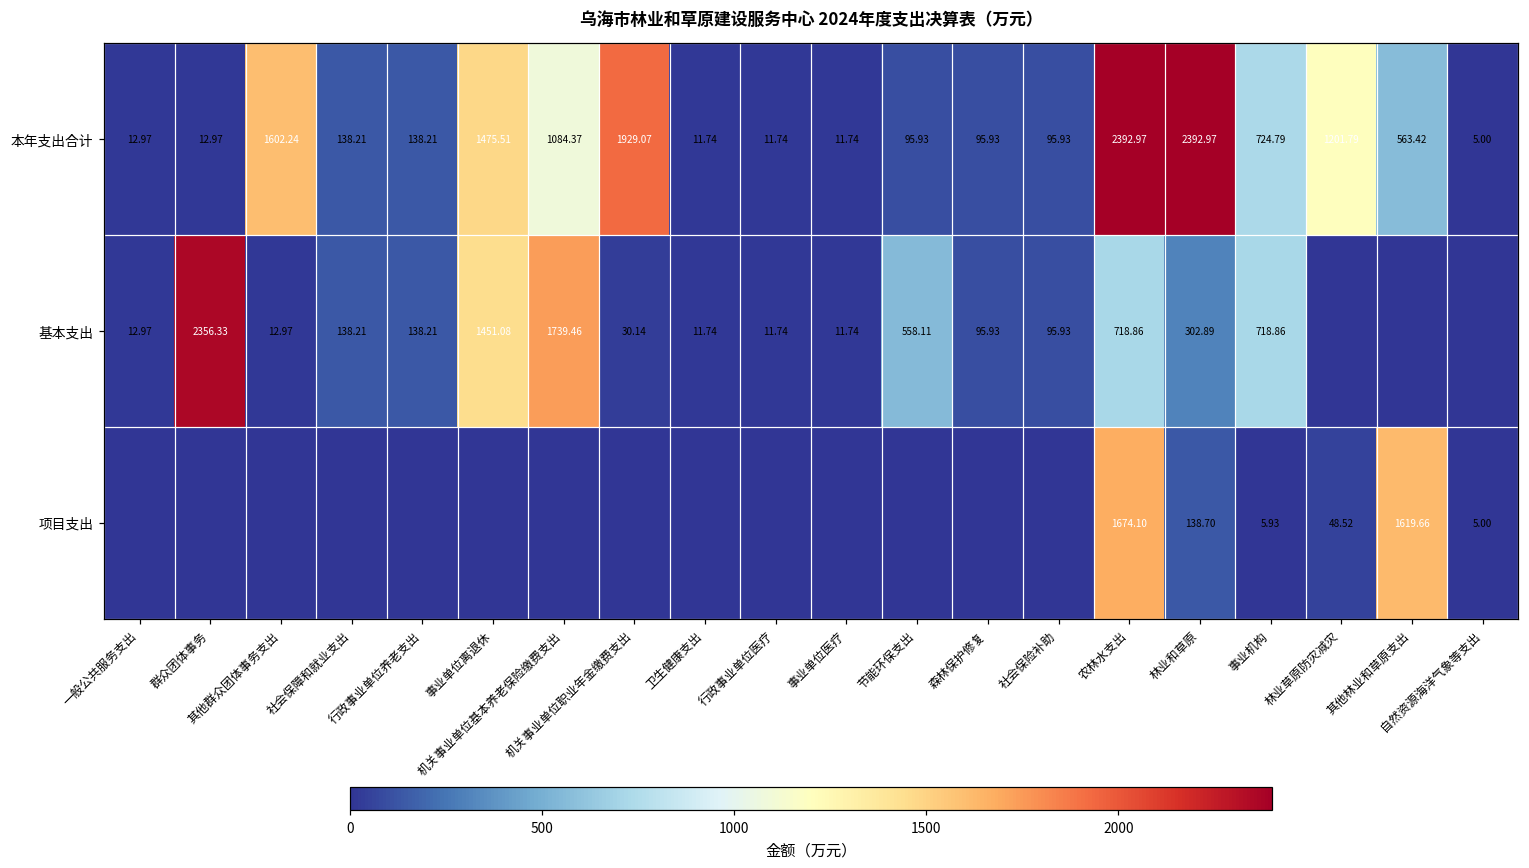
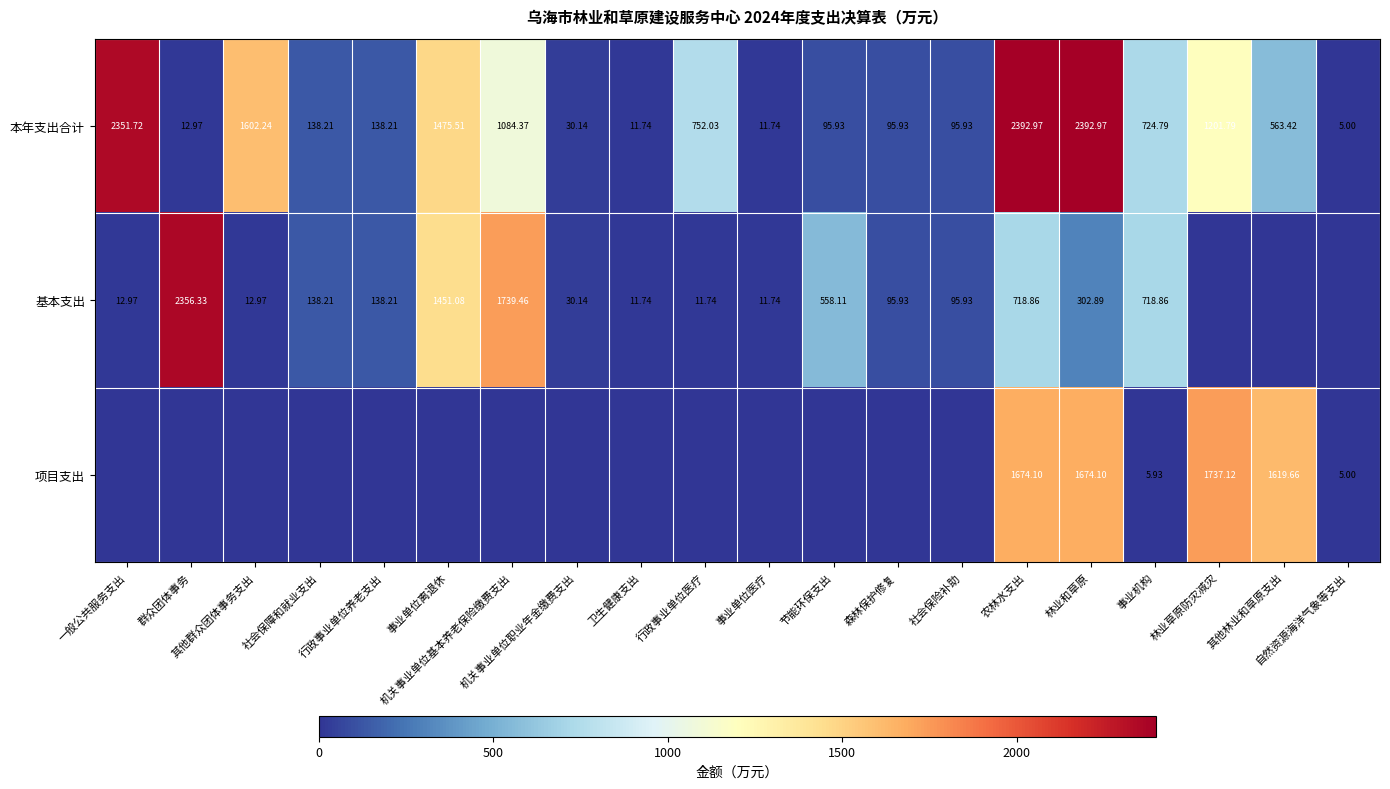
  {
    "本年支出合计": {
-     "一般公共服务支出": 12.97,
+     "一般公共服务支出": 2351.72,
      "群众团体事务": 12.97,
      "其他群众团体事务支出": 1602.24,
      "社会保障和就业支出": 138.21,
      "行政事业单位养老支出": 138.21,
      "事业单位离退休": 1475.51,
      "机关事业单位基本养老保险缴费支出": 1084.37,
-     "机关事业单位职业年金缴费支出": 1929.07,
+     "机关事业单位职业年金缴费支出": 30.14,
      "卫生健康支出": 11.74,
-     "行政事业单位医疗": 11.74,
+     "行政事业单位医疗": 752.03,
      "事业单位医疗": 11.74,
      "节能环保支出": 95.93,
      "森林保护修复": 95.93,
      "社会保险补助": 95.93,
      "农林水支出": 2392.97,
      "林业和草原": 2392.97,
      "事业机构": 724.79,
      "林业草原防灾减灾": 1201.79,
      "其他林业和草原支出": 563.42,
      "自然资源海洋气象等支出": 5.00
    },
    "基本支出": {
      "一般公共服务支出": 12.97,
      "群众团体事务": 2356.33,
      "其他群众团体事务支出": 12.97,
      "社会保障和就业支出": 138.21,
      "行政事业单位养老支出": 138.21,
      "事业单位离退休": 1451.08,
      "机关事业单位基本养老保险缴费支出": 1739.46,
      "机关事业单位职业年金缴费支出": 30.14,
      "卫生健康支出": 11.74,
      "行政事业单位医疗": 11.74,
      "事业单位医疗": 11.74,
      "节能环保支出": 558.11,
      "森林保护修复": 95.93,
      "社会保险补助": 95.93,
      "农林水支出": 718.86,
      "林业和草原": 302.89,
      "事业机构": 718.86
    },
    "项目支出": {
      "农林水支出": 1674.10,
-     "林业和草原": 138.70,
+     "林业和草原": 1674.10,
      "事业机构": 5.93,
-     "林业草原防灾减灾": 48.52,
+     "林业草原防灾减灾": 1737.12,
      "其他林业和草原支出": 1619.66,
      "自然资源海洋气象等支出": 5.00
    }
  }
